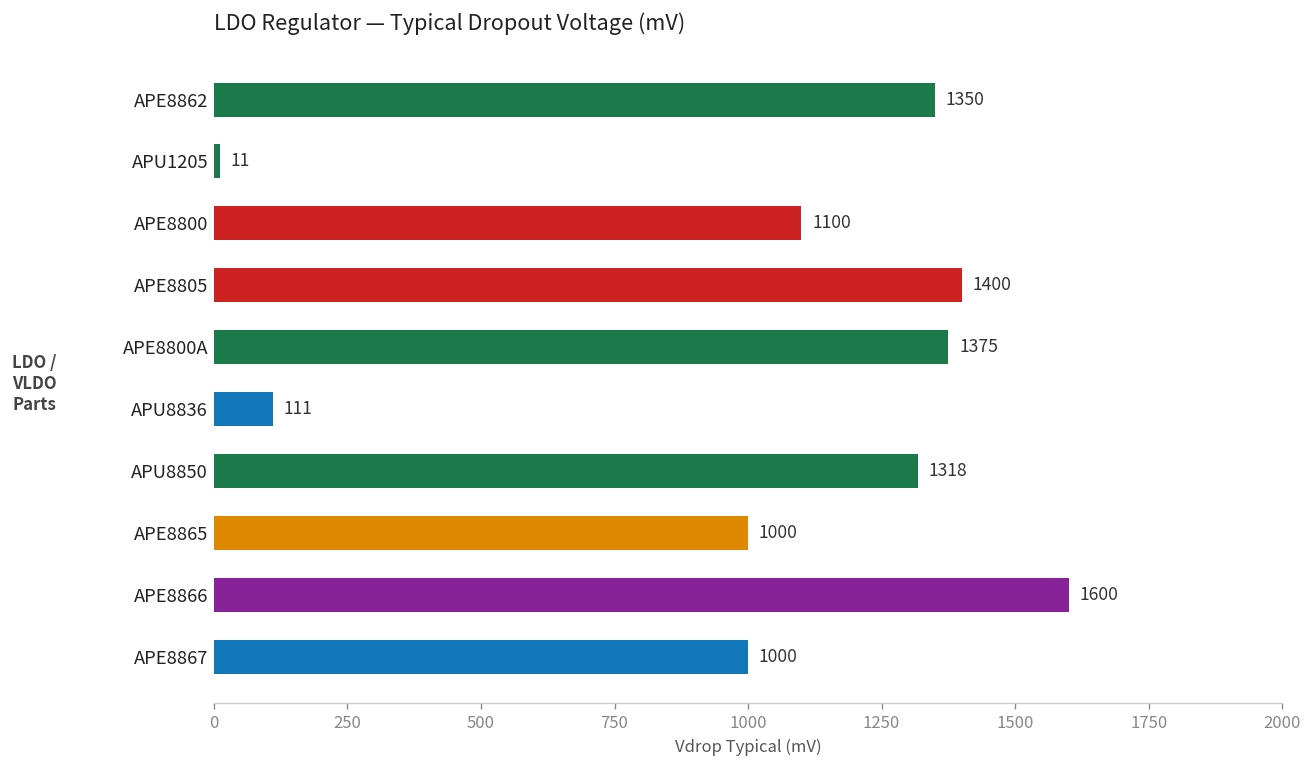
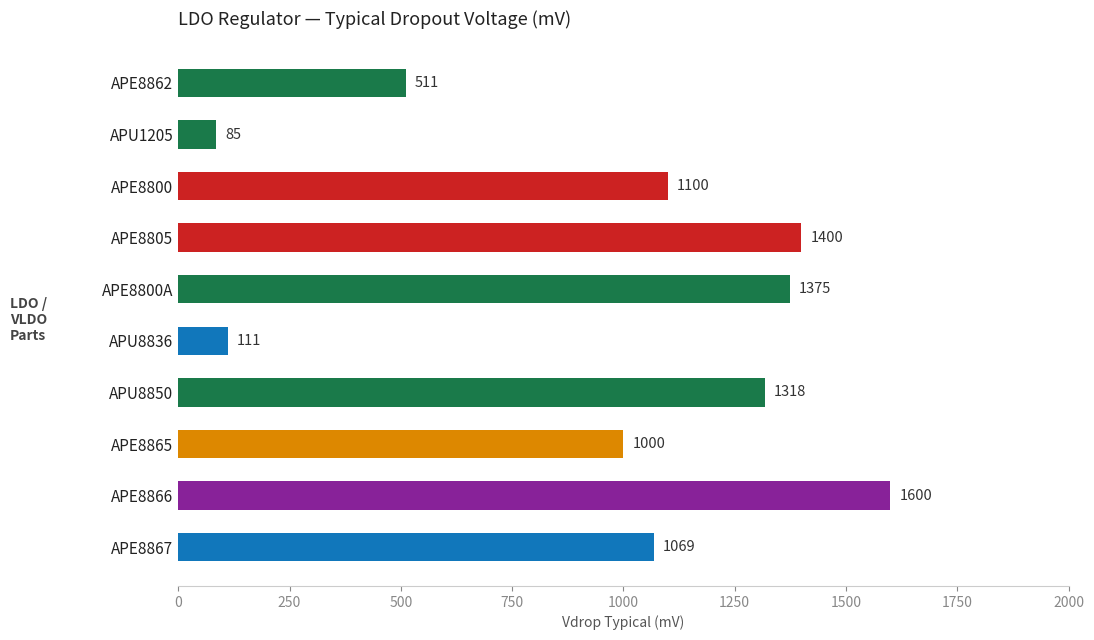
  {
-   "APE8862": 1350,
-   "APU1205": 11,
+   "APE8862": 511,
+   "APU1205": 85,
    "APE8800": 1100,
    "APE8805": 1400,
    "APE8800A": 1375,
    "APU8836": 111,
    "APU8850": 1318,
    "APE8865": 1000,
    "APE8866": 1600,
-   "APE8867": 1000
+   "APE8867": 1069
  }
